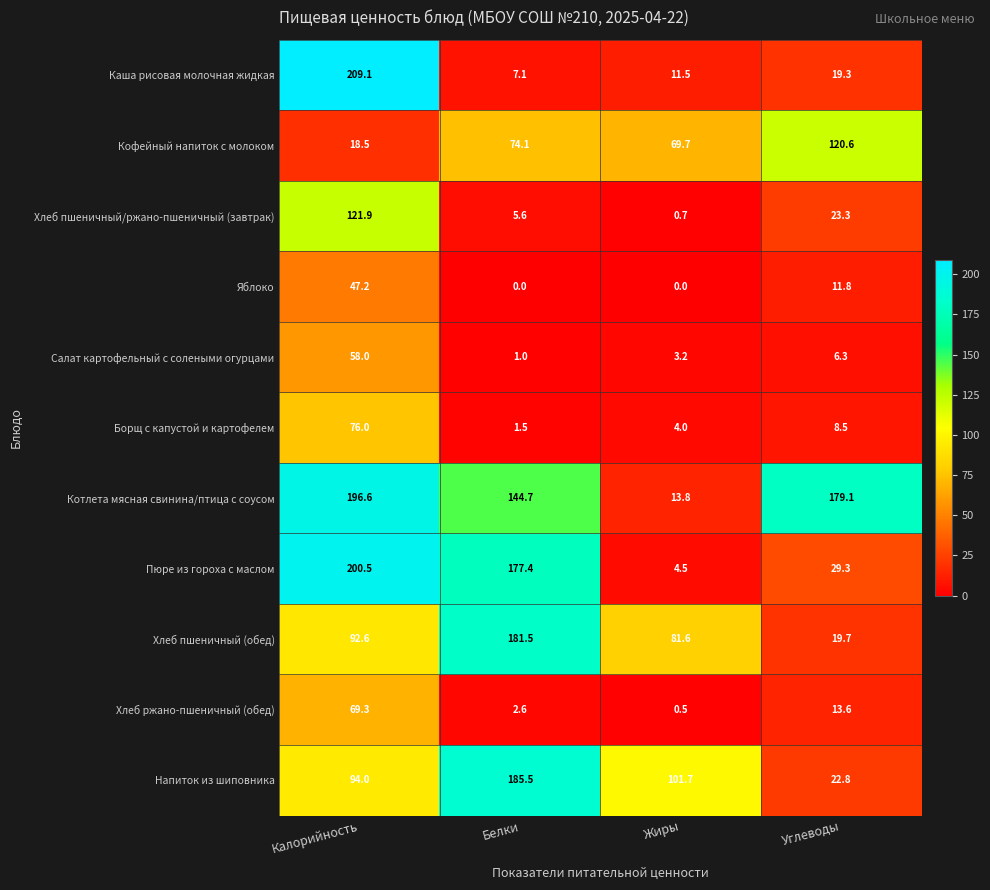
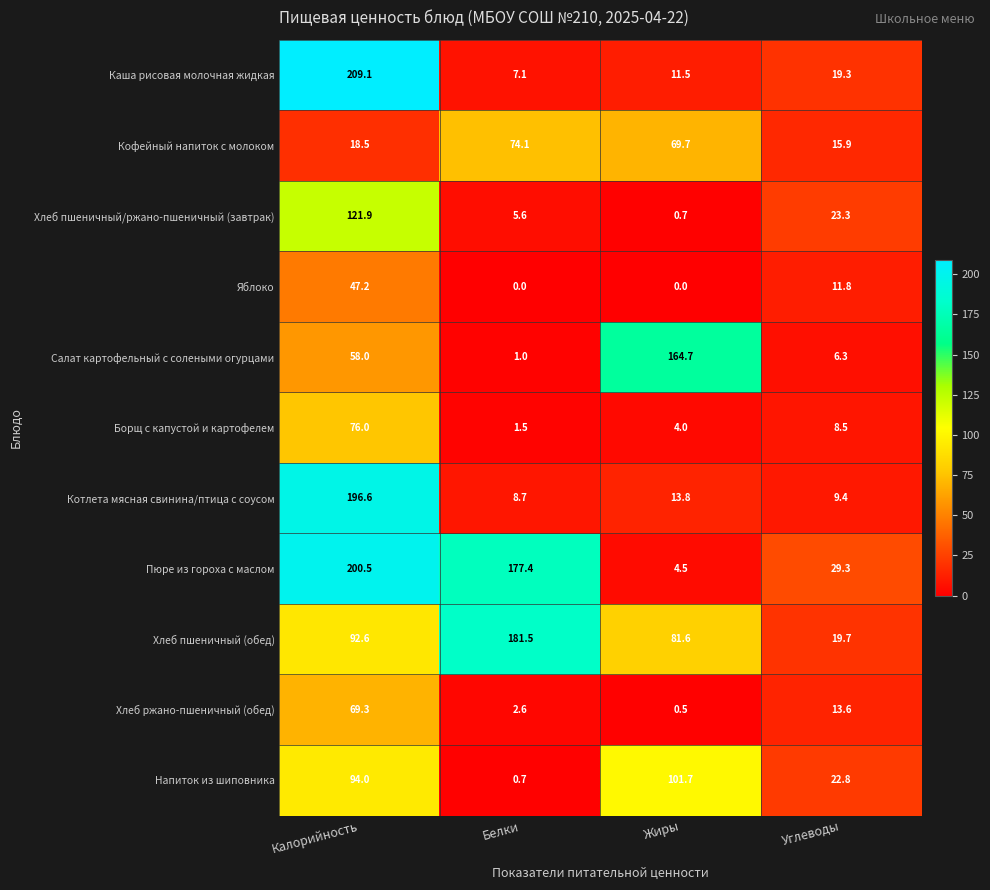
  {
    "Каша рисовая молочная жидкая": {
      "Калорийность": 209.1,
      "Белки": 7.1,
      "Жиры": 11.5,
      "Углеводы": 19.3
    },
    "Кофейный напиток с молоком": {
      "Калорийность": 18.5,
      "Белки": 74.1,
      "Жиры": 69.7,
-     "Углеводы": 120.6
+     "Углеводы": 15.9
    },
    "Хлеб пшеничный/ржано-пшеничный (завтрак)": {
      "Калорийность": 121.9,
      "Белки": 5.6,
      "Жиры": 0.7,
      "Углеводы": 23.3
    },
    "Яблоко": {
      "Калорийность": 47.2,
      "Белки": 0.0,
      "Жиры": 0.0,
      "Углеводы": 11.8
    },
    "Салат картофельный с солеными огурцами": {
      "Калорийность": 58.0,
      "Белки": 1.0,
-     "Жиры": 3.2,
+     "Жиры": 164.7,
      "Углеводы": 6.3
    },
    "Борщ с капустой и картофелем": {
      "Калорийность": 76.0,
      "Белки": 1.5,
      "Жиры": 4.0,
      "Углеводы": 8.5
    },
    "Котлета мясная свинина/птица с соусом": {
      "Калорийность": 196.6,
-     "Белки": 144.7,
+     "Белки": 8.7,
      "Жиры": 13.8,
-     "Углеводы": 179.1
+     "Углеводы": 9.4
    },
    "Пюре из гороха с маслом": {
      "Калорийность": 200.5,
      "Белки": 177.4,
      "Жиры": 4.5,
      "Углеводы": 29.3
    },
    "Хлеб пшеничный (обед)": {
      "Калорийность": 92.6,
      "Белки": 181.5,
      "Жиры": 81.6,
      "Углеводы": 19.7
    },
    "Хлеб ржано-пшеничный (обед)": {
      "Калорийность": 69.3,
      "Белки": 2.6,
      "Жиры": 0.5,
      "Углеводы": 13.6
    },
    "Напиток из шиповника": {
      "Калорийность": 94.0,
-     "Белки": 185.5,
+     "Белки": 0.7,
      "Жиры": 101.7,
      "Углеводы": 22.8
    }
  }
